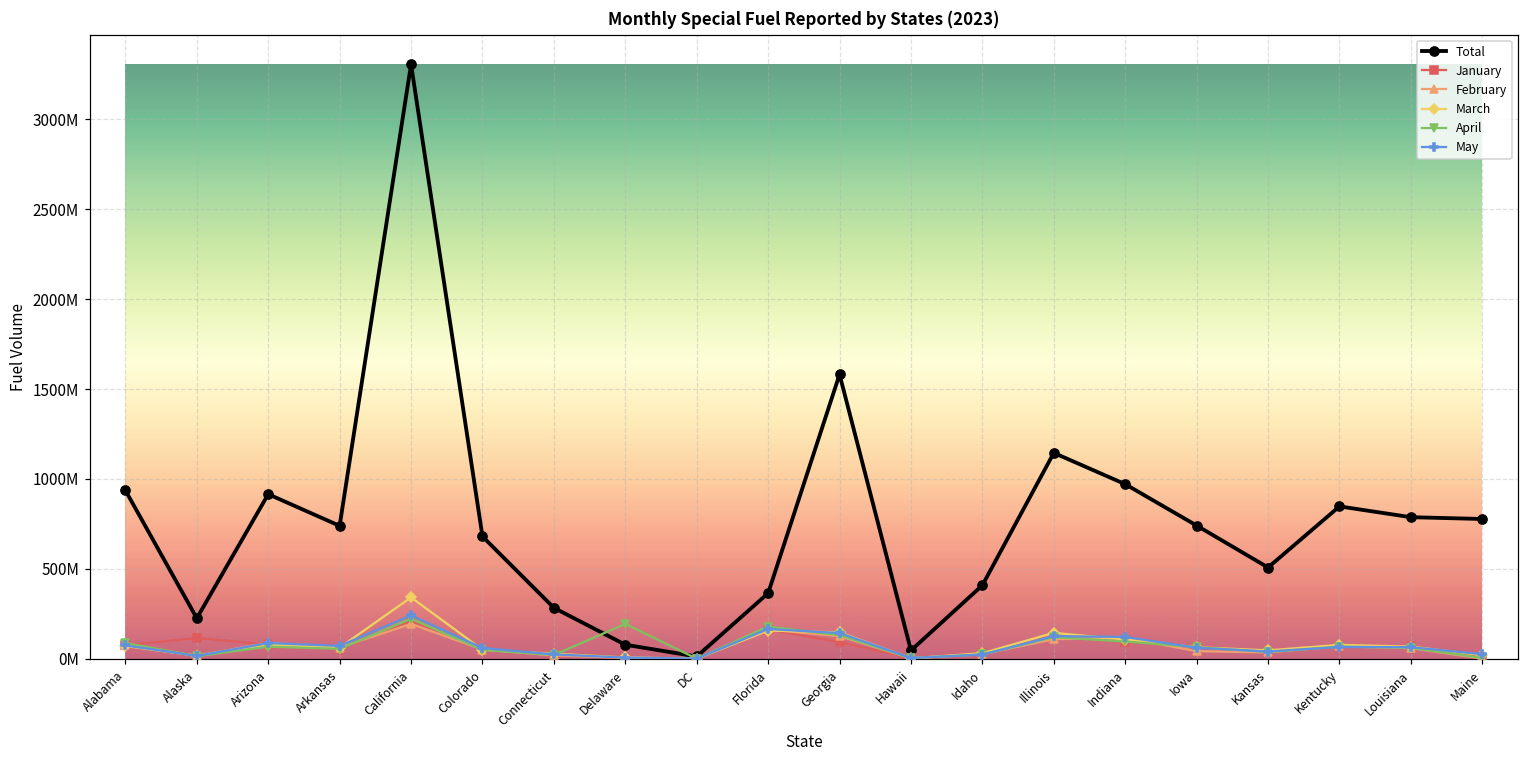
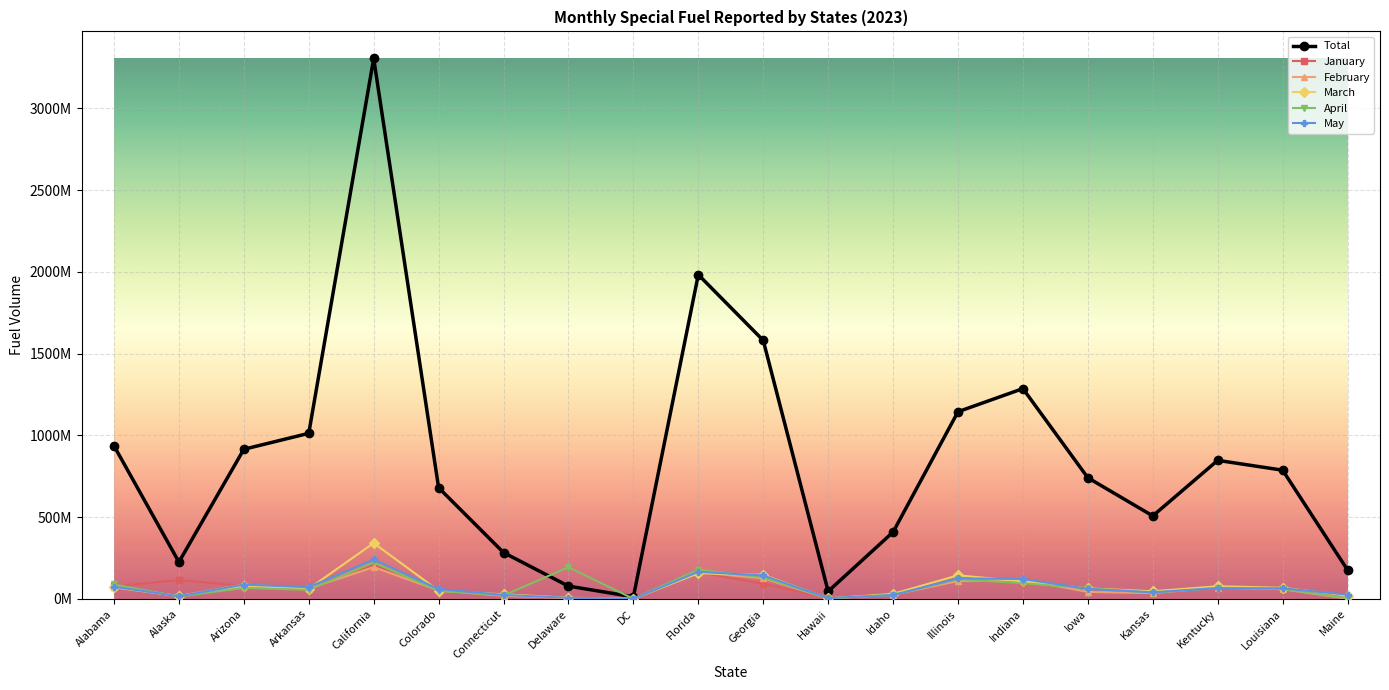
  {
    "Total": {
      "Alabama": 940000000,
      "Alaska": 230000000,
      "Arizona": 920000000,
-     "Arkansas": 740000000,
+     "Arkansas": 1010000000,
      "California": 3310000000,
      "Colorado": 680000000,
      "Connecticut": 280000000,
      "Delaware": 80000000,
-     "Florida": 360000000,
+     "Florida": 1980000000,
      "Georgia": 1580000000,
      "Hawaii": 50000000,
      "Idaho": 410000000,
      "Illinois": 1140000000,
-     "Indiana": 970000000,
+     "Indiana": 1290000000,
      "Iowa": 740000000,
      "Kansas": 510000000,
      "Kentucky": 850000000,
      "Louisiana": 790000000,
-     "Maine": 780000000
+     "Maine": 180000000
    },
    "January": {
      "Alaska": 120000000,
      "Georgia": 90000000
    },
    "April": {
      "Delaware": 190000000
    },
    "May": {
      "California": 240000000
    }
  }
